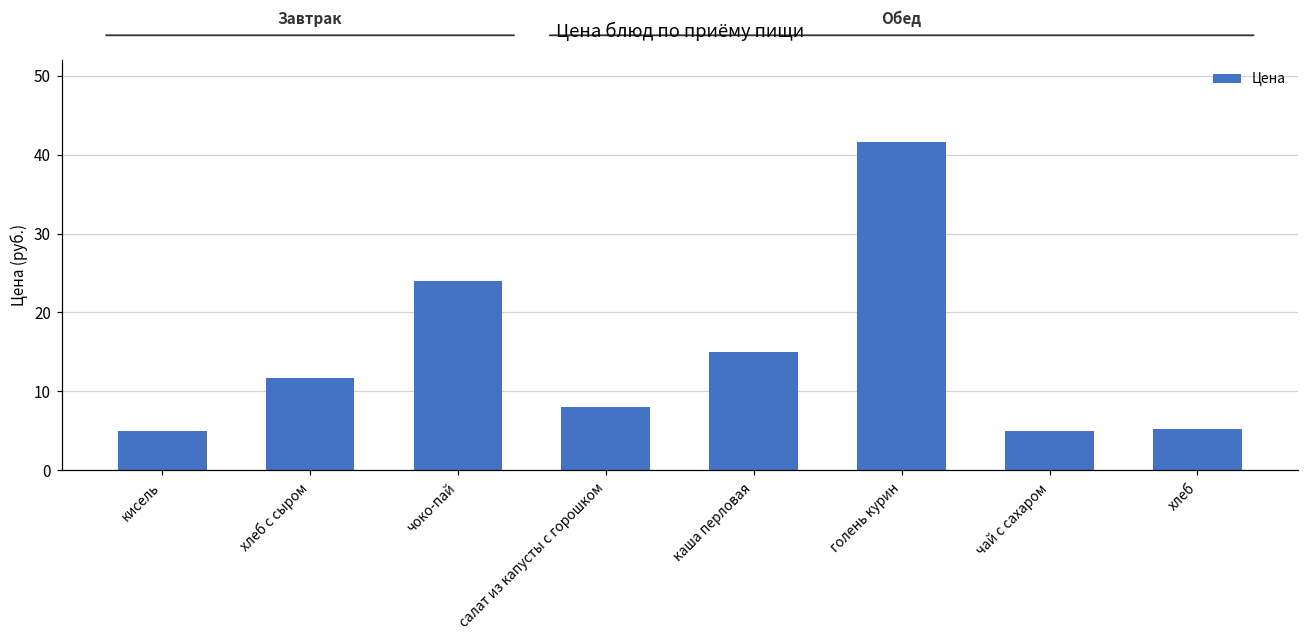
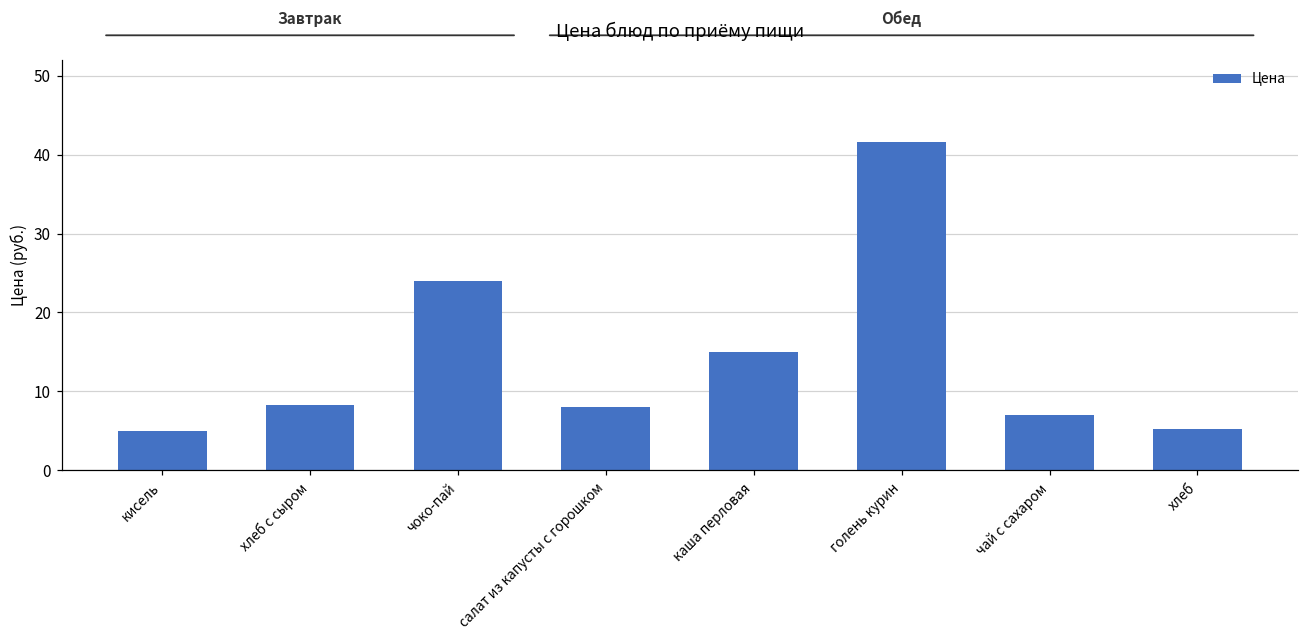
  {
    "кисель": 5,
-   "хлеб с сыром": 12,
+   "хлеб с сыром": 8,
    "чоко-пай": 24,
    "салат из капусты с горошком": 8,
    "каша перловая": 15,
    "голень курин": 42,
-   "чай с сахаром": 5,
+   "чай с сахаром": 7,
    "хлеб": 5
  }
